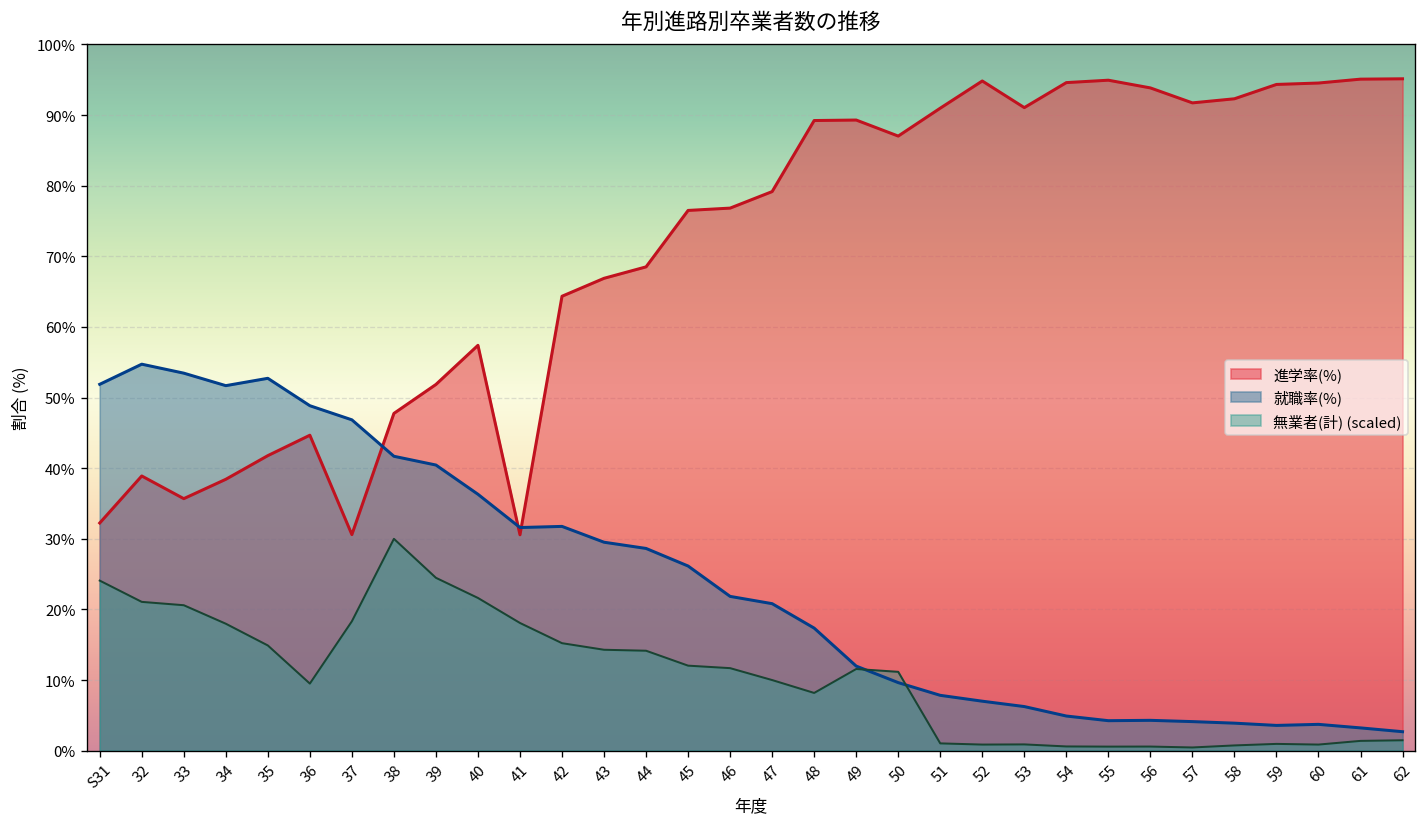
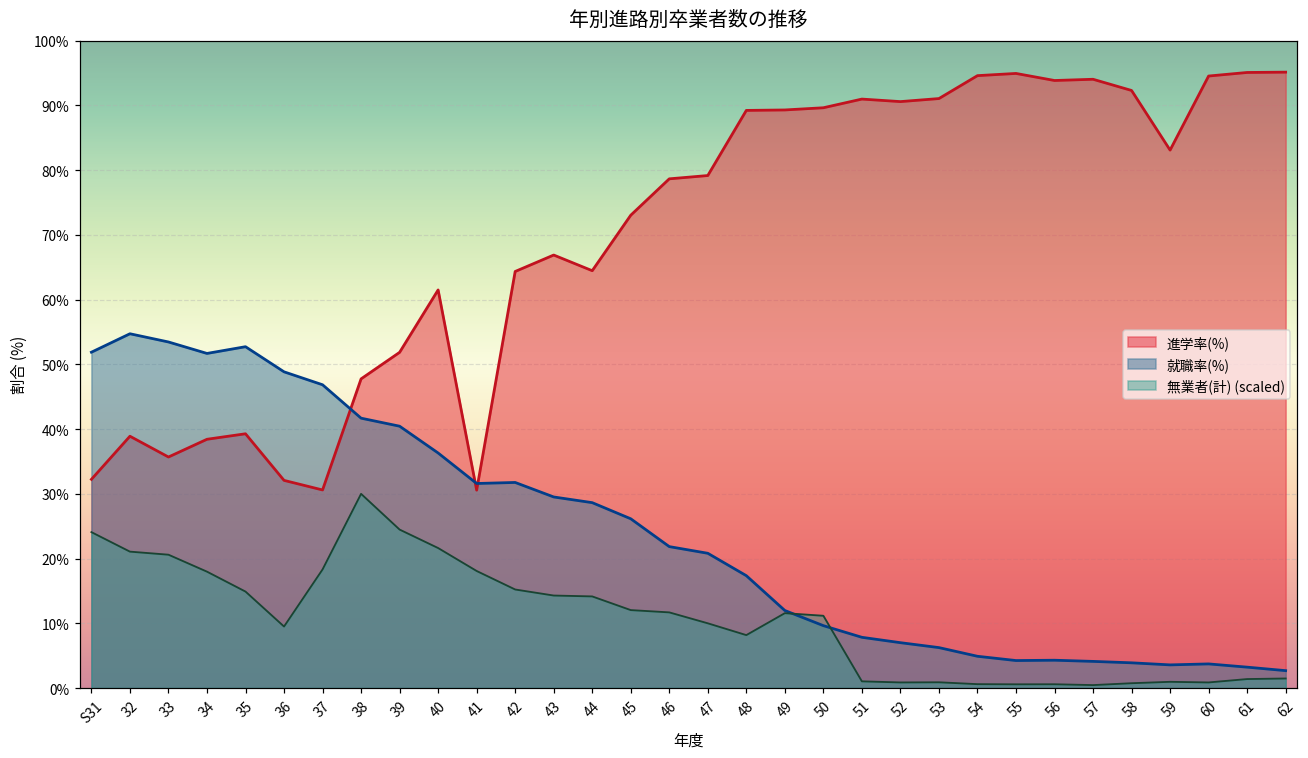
  {
    "進学率(%)": {
      "S31": "32%",
      "32": "39%",
      "33": "36%",
      "34": "38%",
-     "35": "42%",
-     "36": "45%",
+     "35": "39%",
+     "36": "32%",
      "37": "31%",
      "38": "48%",
      "39": "52%",
-     "40": "57%",
+     "40": "62%",
      "41": "31%",
      "42": "64%",
      "43": "67%",
-     "44": "69%",
-     "45": "77%",
-     "46": "77%",
+     "44": "64%",
+     "45": "73%",
+     "46": "79%",
      "47": "79%",
      "48": "89%",
      "49": "89%",
-     "50": "87%",
+     "50": "90%",
      "51": "91%",
-     "52": "95%",
+     "52": "91%",
      "53": "91%",
      "54": "95%",
      "55": "95%",
      "56": "94%",
-     "57": "92%",
+     "57": "94%",
      "58": "92%",
-     "59": "94%",
+     "59": "83%",
      "60": "95%",
      "61": "95%",
      "62": "95%"
    }
  }
